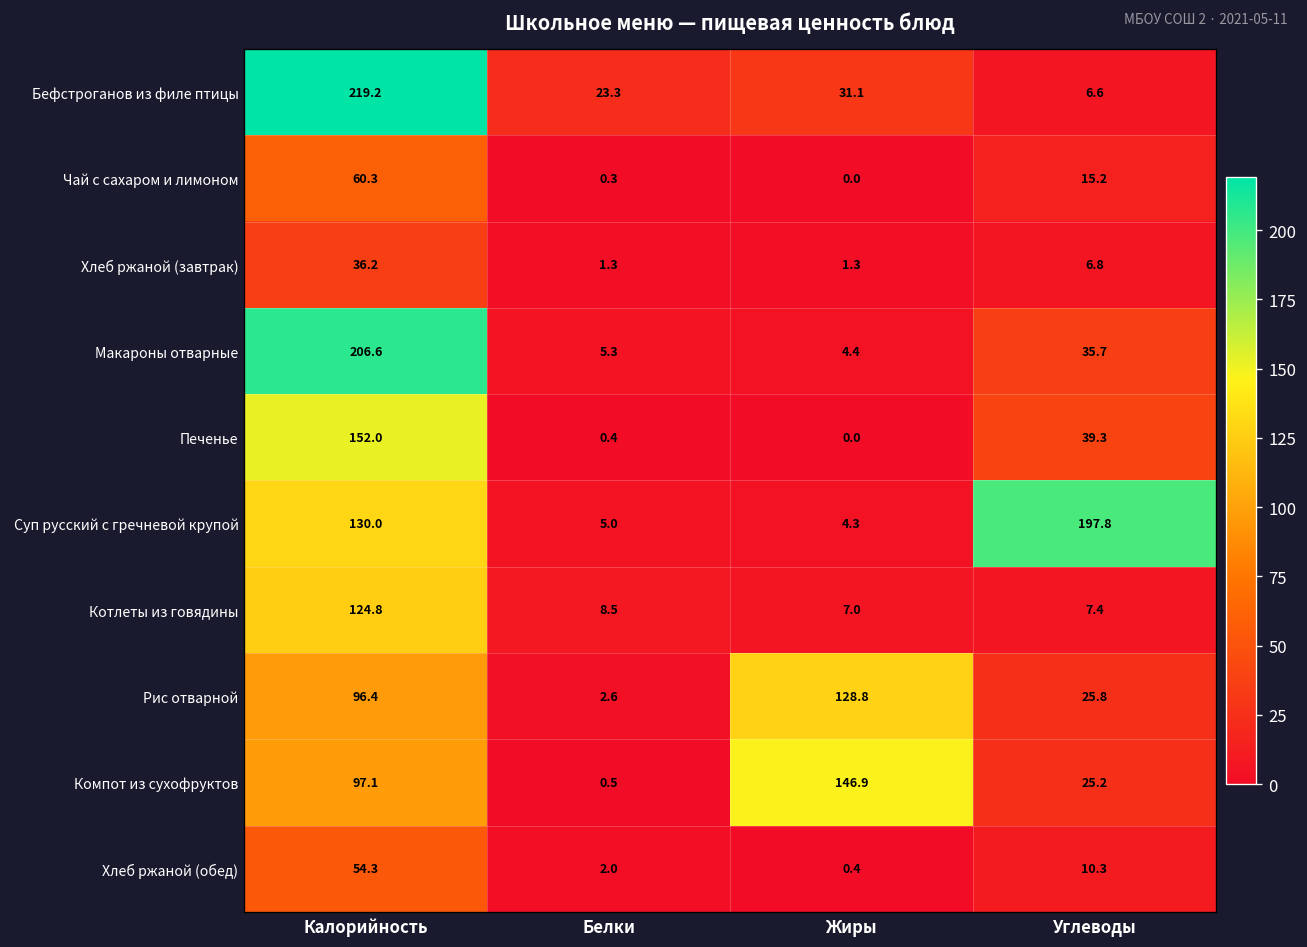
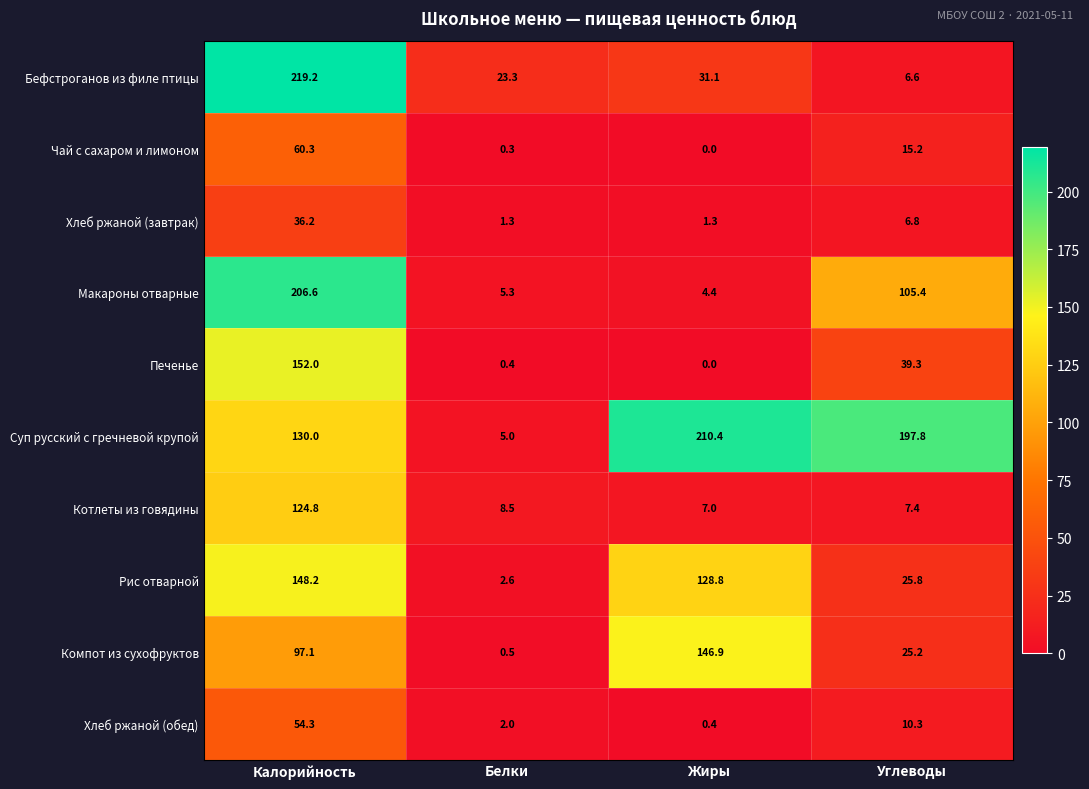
  {
    "Бефстроганов из филе птицы": {
      "Калорийность": 219.2,
      "Белки": 23.3,
      "Жиры": 31.1,
      "Углеводы": 6.6
    },
    "Чай с сахаром и лимоном": {
      "Калорийность": 60.3,
      "Белки": 0.3,
      "Жиры": 0.0,
      "Углеводы": 15.2
    },
    "Хлеб ржаной (завтрак)": {
      "Калорийность": 36.2,
      "Белки": 1.3,
      "Жиры": 1.3,
      "Углеводы": 6.8
    },
    "Макароны отварные": {
      "Калорийность": 206.6,
      "Белки": 5.3,
      "Жиры": 4.4,
-     "Углеводы": 35.7
+     "Углеводы": 105.4
    },
    "Печенье": {
      "Калорийность": 152.0,
      "Белки": 0.4,
      "Жиры": 0.0,
      "Углеводы": 39.3
    },
    "Суп русский с гречневой крупой": {
      "Калорийность": 130.0,
      "Белки": 5.0,
-     "Жиры": 4.3,
+     "Жиры": 210.4,
      "Углеводы": 197.8
    },
    "Котлеты из говядины": {
      "Калорийность": 124.8,
      "Белки": 8.5,
      "Жиры": 7.0,
      "Углеводы": 7.4
    },
    "Рис отварной": {
-     "Калорийность": 96.4,
+     "Калорийность": 148.2,
      "Белки": 2.6,
      "Жиры": 128.8,
      "Углеводы": 25.8
    },
    "Компот из сухофруктов": {
      "Калорийность": 97.1,
      "Белки": 0.5,
      "Жиры": 146.9,
      "Углеводы": 25.2
    },
    "Хлеб ржаной (обед)": {
      "Калорийность": 54.3,
      "Белки": 2.0,
      "Жиры": 0.4,
      "Углеводы": 10.3
    }
  }
